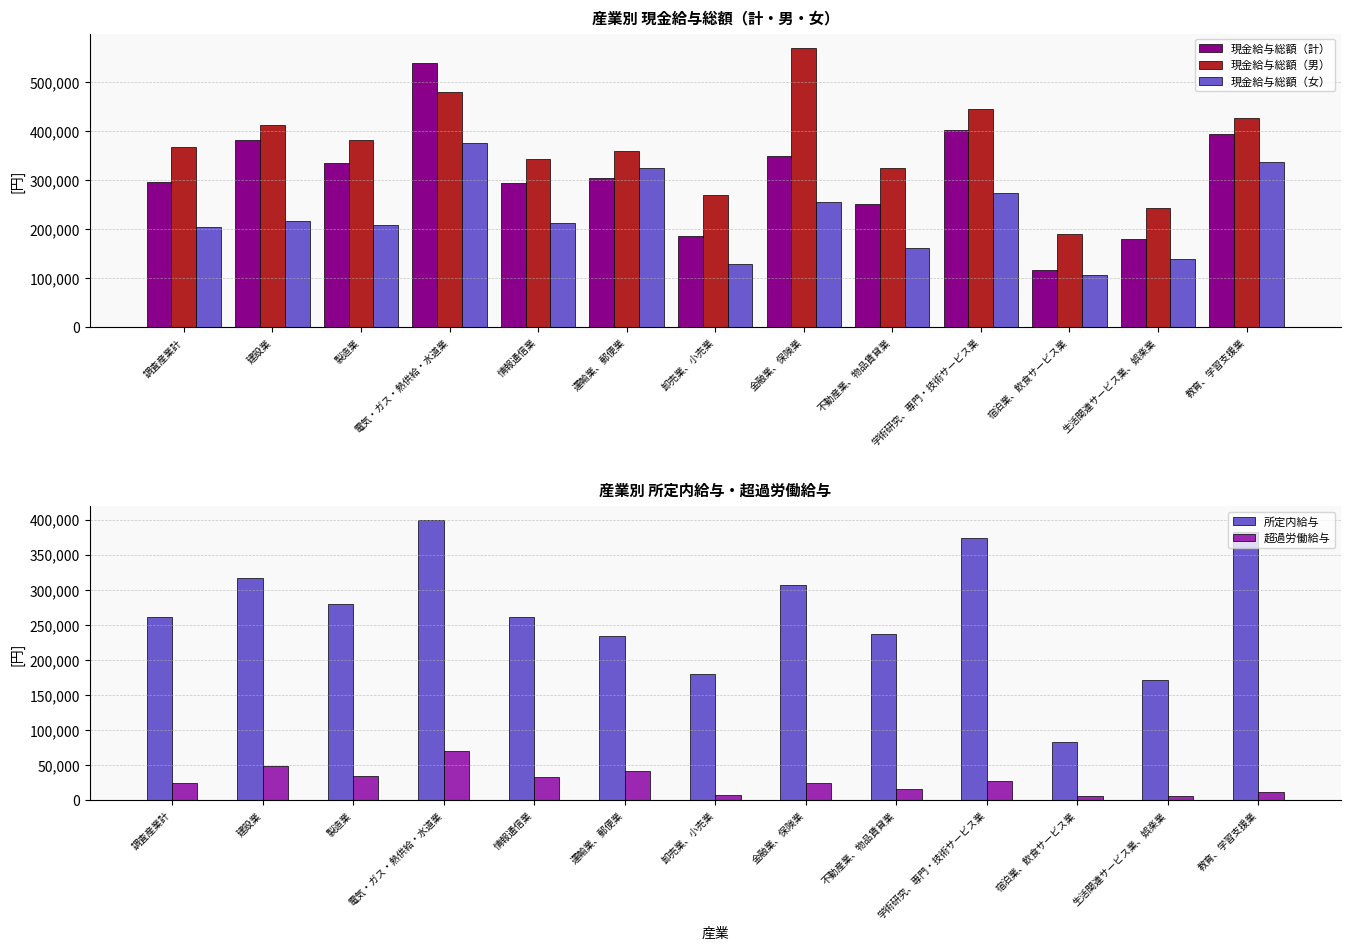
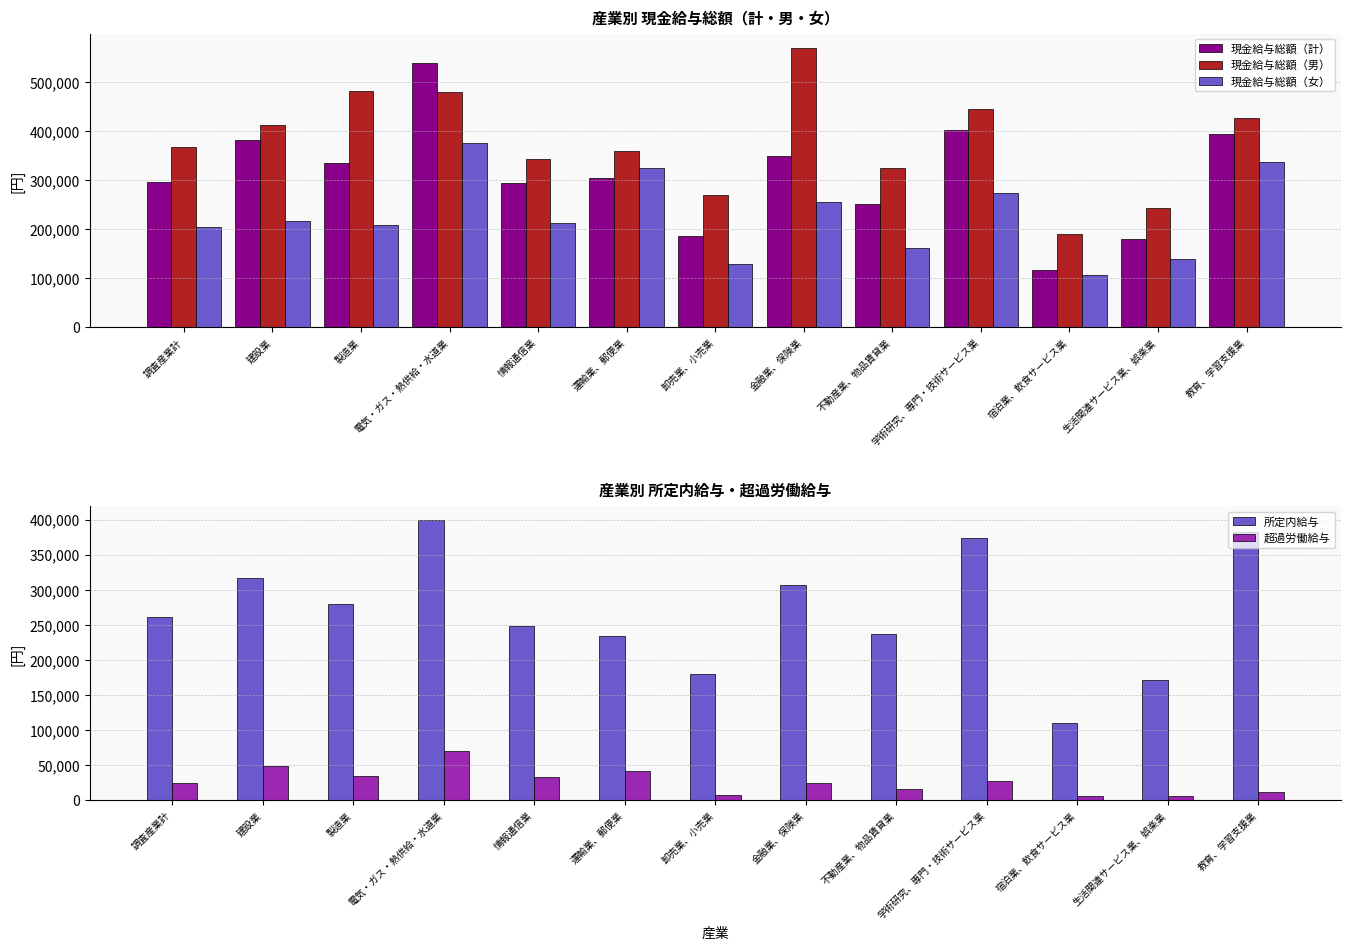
  {
    "産業別 現金給与総額（計・男・女）": {
      "現金給与総額（計）": {
        "調査産業計": "300,000",
        "建設業": "380,000",
        "製造業": "340,000",
        "電気・ガス・熱供給・水道業": "540,000",
        "情報通信業": "290,000",
        "運輸業、郵便業": "300,000",
        "卸売業、小売業": "190,000",
        "金融業、保険業": "350,000",
        "不動産業、物品賃貸業": "250,000",
        "学術研究、専門・技術サービス業": "400,000",
        "宿泊業、飲食サービス業": "120,000",
        "生活関連サービス業、娯楽業": "180,000",
        "教育、学習支援業": "390,000"
      },
      "現金給与総額（男）": {
        "調査産業計": "370,000",
        "建設業": "410,000",
-       "製造業": "380,000",
+       "製造業": "480,000",
        "電気・ガス・熱供給・水道業": "480,000",
        "情報通信業": "340,000",
        "運輸業、郵便業": "360,000",
        "卸売業、小売業": "270,000",
        "金融業、保険業": "570,000",
        "不動産業、物品賃貸業": "330,000",
        "学術研究、専門・技術サービス業": "440,000",
        "宿泊業、飲食サービス業": "190,000",
        "生活関連サービス業、娯楽業": "240,000",
        "教育、学習支援業": "430,000"
      },
      "現金給与総額（女）": {
        "調査産業計": "200,000",
        "建設業": "220,000",
        "製造業": "210,000",
        "電気・ガス・熱供給・水道業": "380,000",
        "情報通信業": "210,000",
        "運輸業、郵便業": "330,000",
        "卸売業、小売業": "130,000",
        "金融業、保険業": "260,000",
        "不動産業、物品賃貸業": "160,000",
        "学術研究、専門・技術サービス業": "270,000",
        "宿泊業、飲食サービス業": "110,000",
        "生活関連サービス業、娯楽業": "140,000",
        "教育、学習支援業": "340,000"
      }
    },
    "産業別 所定内給与・超過労働給与": {
      "所定内給与": {
        "調査産業計": "260,000",
        "建設業": "320,000",
        "製造業": "280,000",
        "電気・ガス・熱供給・水道業": "400,000",
-       "情報通信業": "260,000",
+       "情報通信業": "250,000",
        "運輸業、郵便業": "230,000",
        "卸売業、小売業": "180,000",
        "金融業、保険業": "310,000",
        "不動産業、物品賃貸業": "240,000",
        "学術研究、専門・技術サービス業": "370,000",
-       "宿泊業、飲食サービス業": "80,000",
+       "宿泊業、飲食サービス業": "110,000",
        "生活関連サービス業、娯楽業": "170,000"
      },
      "超過労働給与": {
        "調査産業計": "20,000",
        "建設業": "50,000",
        "製造業": "30,000",
        "電気・ガス・熱供給・水道業": "70,000",
        "情報通信業": "30,000",
        "運輸業、郵便業": "40,000",
        "卸売業、小売業": "10,000",
        "金融業、保険業": "20,000",
        "不動産業、物品賃貸業": "20,000",
        "学術研究、専門・技術サービス業": "30,000",
        "宿泊業、飲食サービス業": "10,000",
        "生活関連サービス業、娯楽業": "10,000",
        "教育、学習支援業": "10,000"
      }
    }
  }
